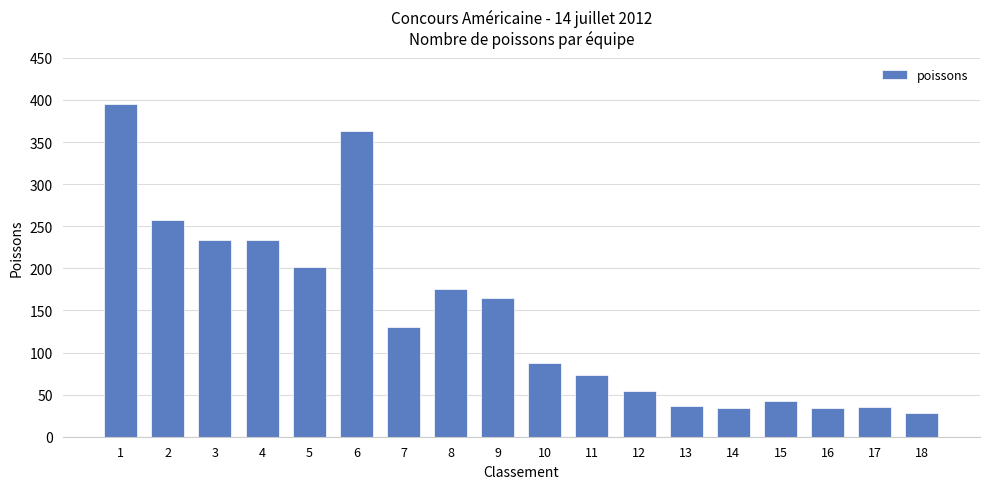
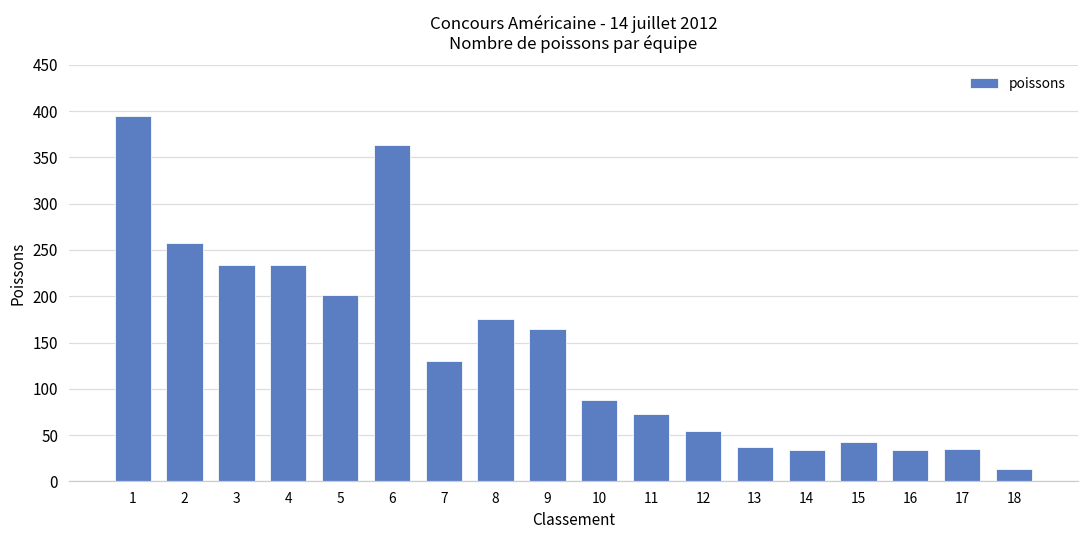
  {
    "1": 400,
    "2": 260,
    "3": 230,
    "4": 230,
    "5": 200,
    "6": 360,
    "7": 130,
    "8": 180,
    "9": 170,
    "10": 90,
    "11": 70,
    "12": 50,
    "13": 40,
    "14": 30,
    "15": 40,
    "16": 30,
    "17": 40,
-   "18": 30
+   "18": 10
  }
